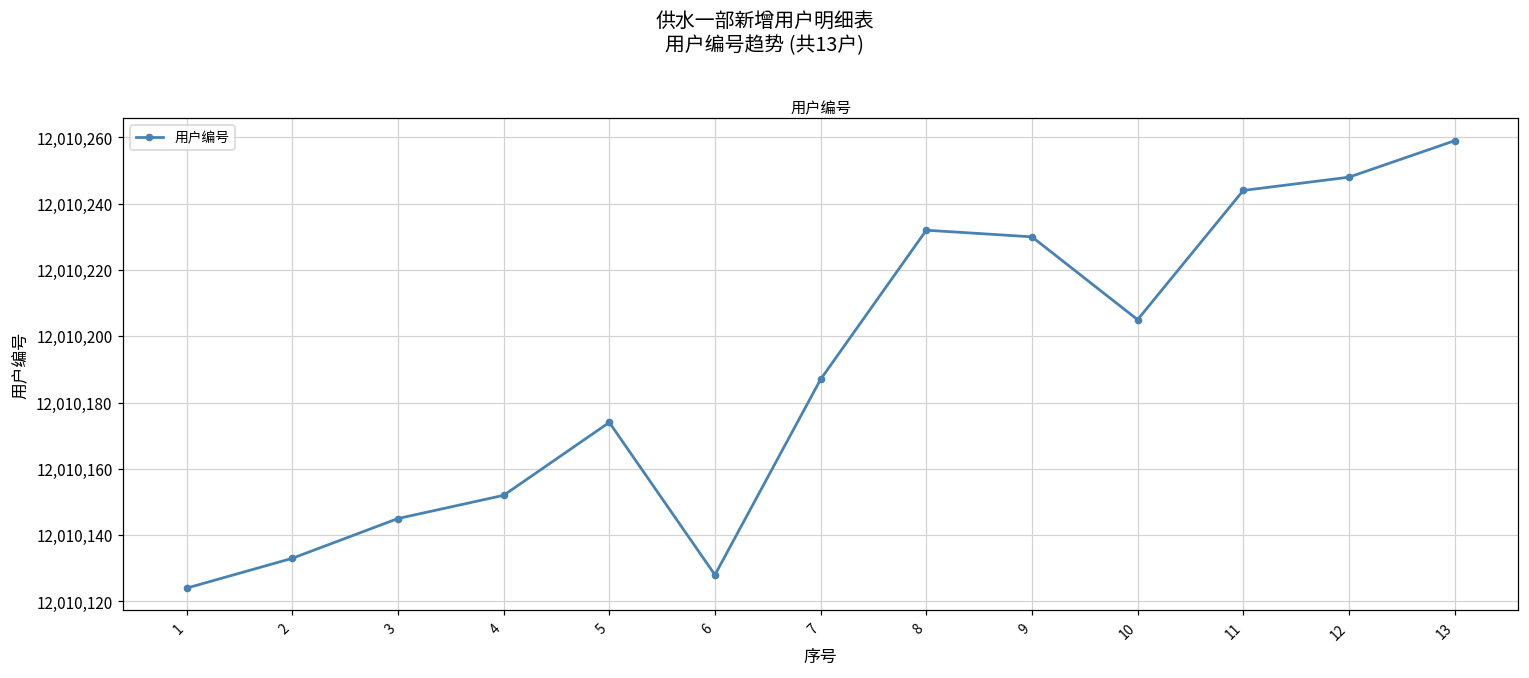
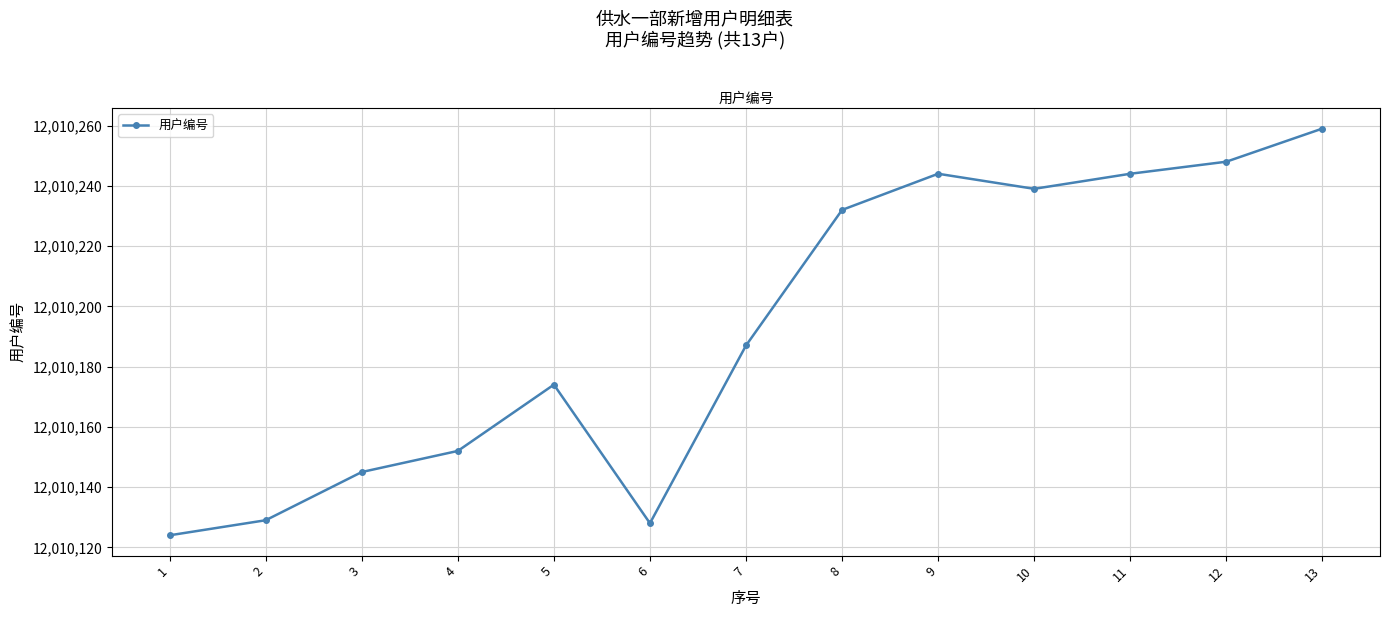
  {
    "1": "12,010,124",
-   "2": "12,010,133",
+   "2": "12,010,129",
    "3": "12,010,145",
    "4": "12,010,152",
    "5": "12,010,174",
    "6": "12,010,128",
    "7": "12,010,187",
    "8": "12,010,232",
-   "9": "12,010,230",
-   "10": "12,010,205",
+   "9": "12,010,244",
+   "10": "12,010,239",
    "11": "12,010,244",
    "12": "12,010,248",
    "13": "12,010,259"
  }
